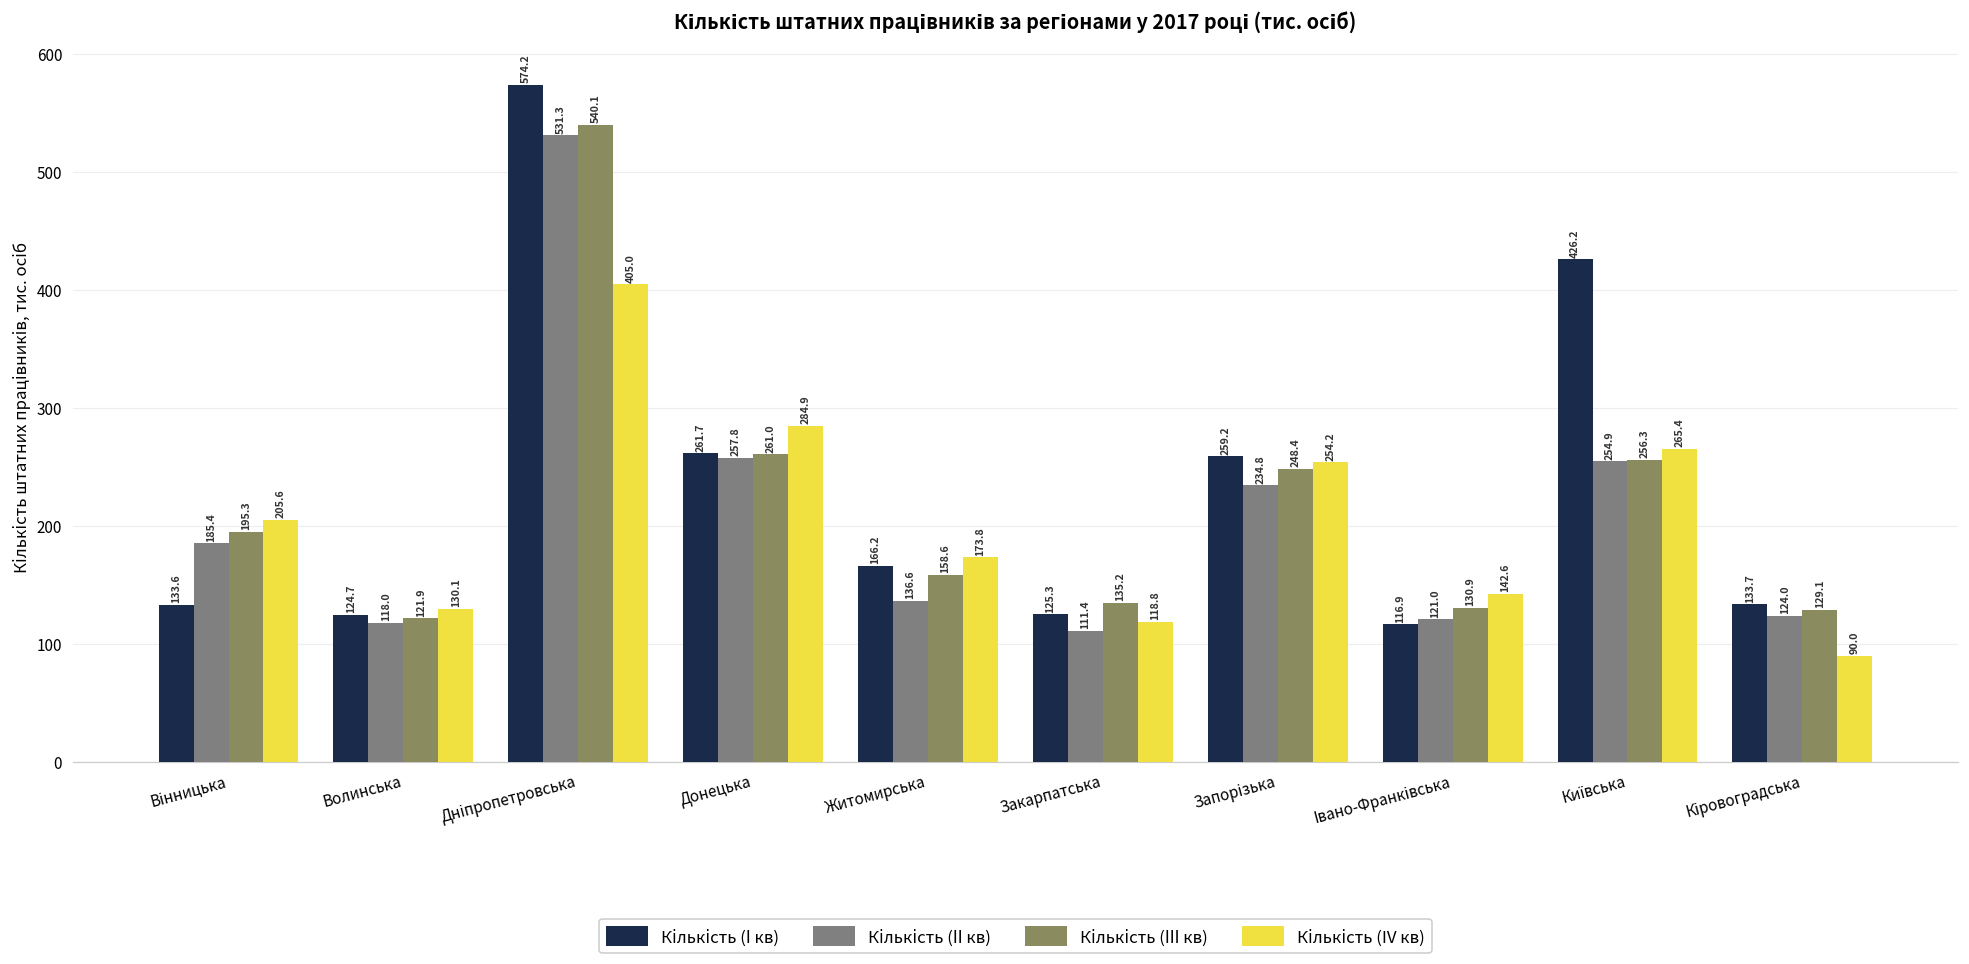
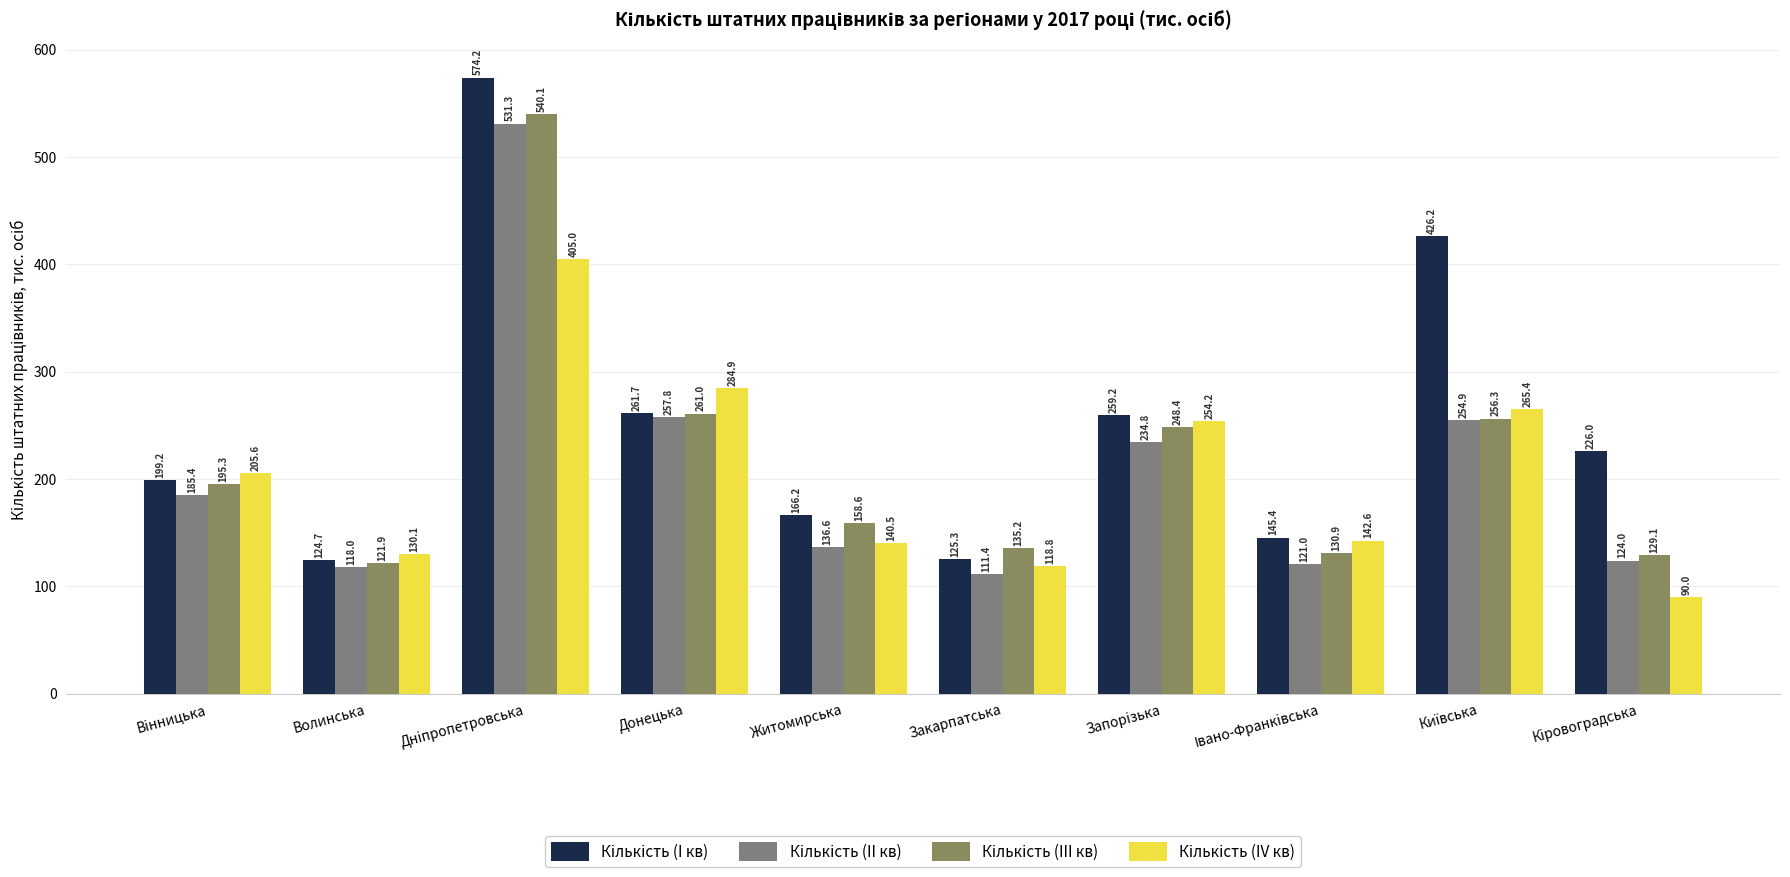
  {
    "Кількість (І кв)": {
-     "Вінницька": 133.6,
+     "Вінницька": 199.2,
      "Волинська": 124.7,
      "Дніпропетровська": 574.2,
      "Донецька": 261.7,
      "Житомирська": 166.2,
      "Закарпатська": 125.3,
      "Запорізька": 259.2,
-     "Івано-Франківська": 116.9,
+     "Івано-Франківська": 145.4,
      "Київська": 426.2,
-     "Кіровоградська": 133.7
+     "Кіровоградська": 226.0
    },
    "Кількість (IV кв)": {
      "Вінницька": 205.6,
      "Волинська": 130.1,
      "Дніпропетровська": 405.0,
      "Донецька": 284.9,
-     "Житомирська": 173.8,
+     "Житомирська": 140.5,
      "Закарпатська": 118.8,
      "Запорізька": 254.2,
      "Івано-Франківська": 142.6,
      "Київська": 265.4,
      "Кіровоградська": 90.0
    }
  }
